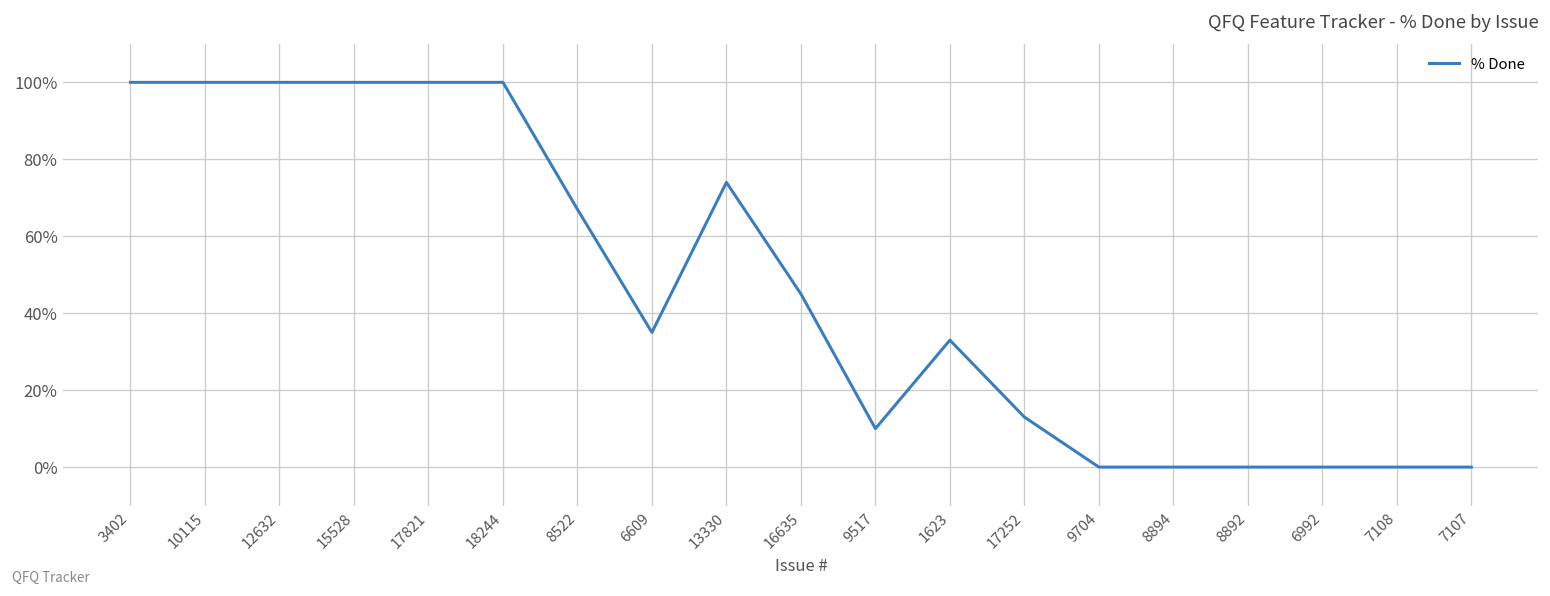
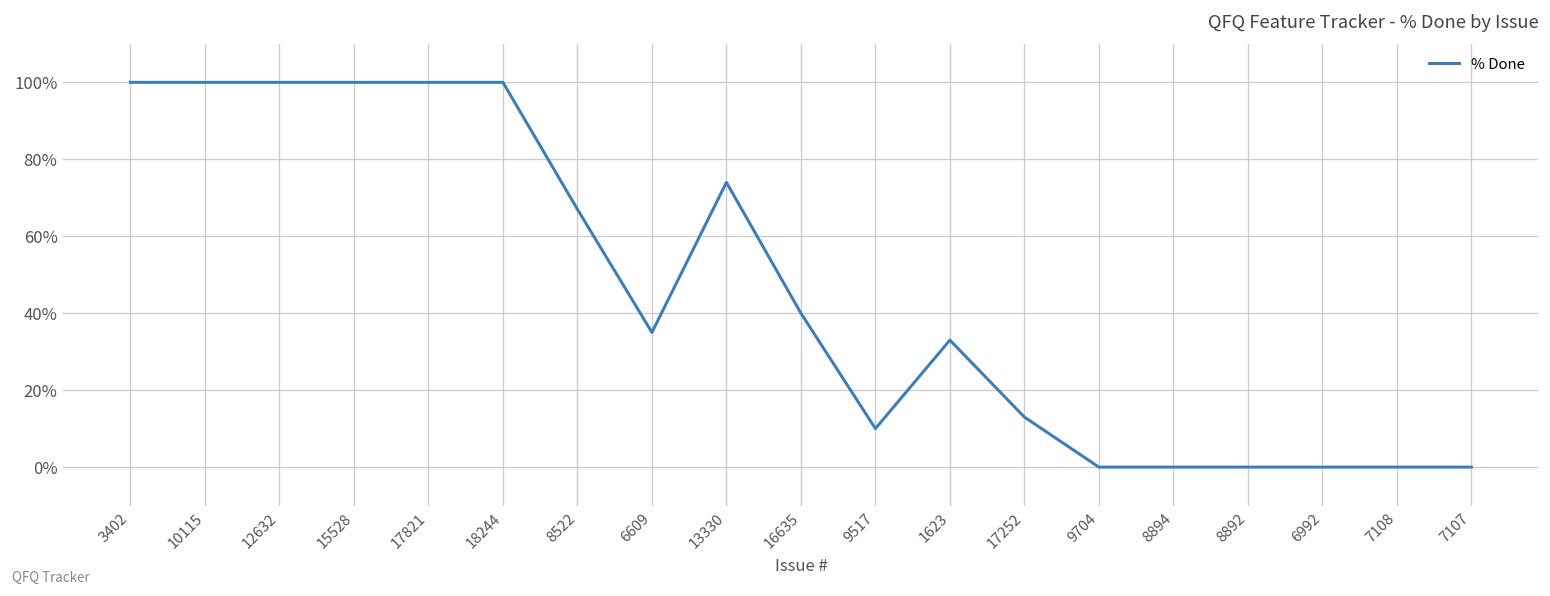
  {
    "3402": "100%",
    "10115": "100%",
    "12632": "100%",
    "15528": "100%",
    "17821": "100%",
    "18244": "100%",
    "8522": "67%",
    "6609": "35%",
    "13330": "74%",
-   "16635": "45%",
+   "16635": "40%",
    "9517": "10%",
    "1623": "33%",
    "17252": "13%",
    "9704": "0%",
    "8894": "0%",
    "8892": "0%",
    "6992": "0%",
    "7108": "0%",
    "7107": "0%"
  }
